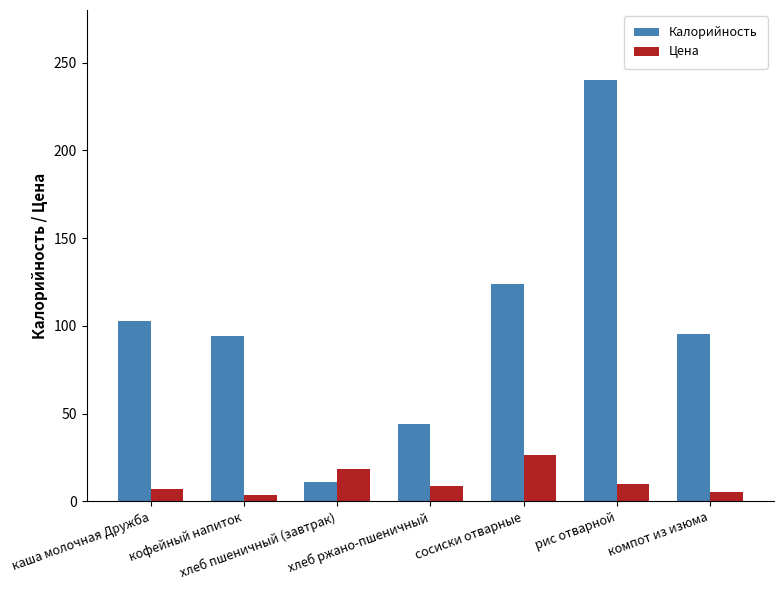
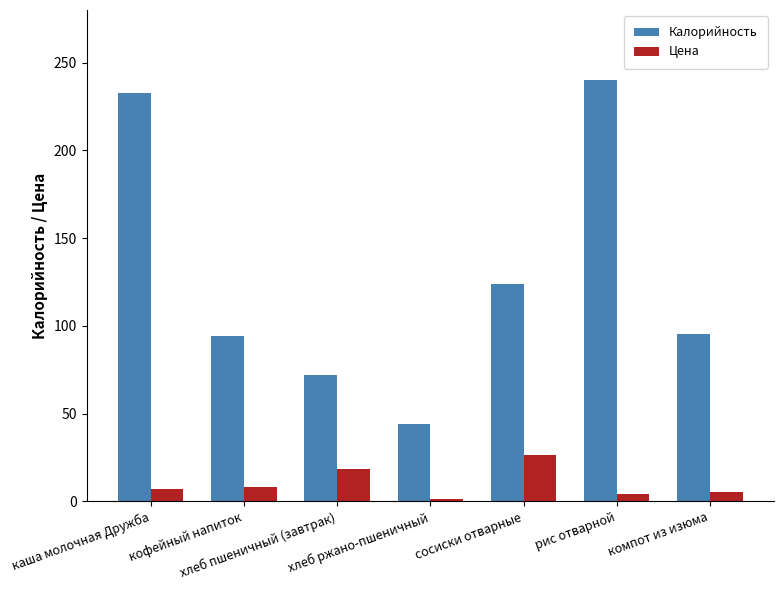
  {
    "Калорийность": {
-     "каша молочная Дружба": 103,
+     "каша молочная Дружба": 233,
      "кофейный напиток": 94,
-     "хлеб пшеничный (завтрак)": 11,
+     "хлеб пшеничный (завтрак)": 72,
      "хлеб ржано-пшеничный": 44,
      "сосиски отварные": 124,
      "рис отварной": 240,
      "компот из изюма": 95
    },
    "Цена": {
      "каша молочная Дружба": 7,
-     "кофейный напиток": 3,
+     "кофейный напиток": 8,
      "хлеб пшеничный (завтрак)": 19,
-     "хлеб ржано-пшеничный": 9,
+     "хлеб ржано-пшеничный": 1,
      "сосиски отварные": 26,
-     "рис отварной": 10,
+     "рис отварной": 4,
      "компот из изюма": 5
    }
  }
